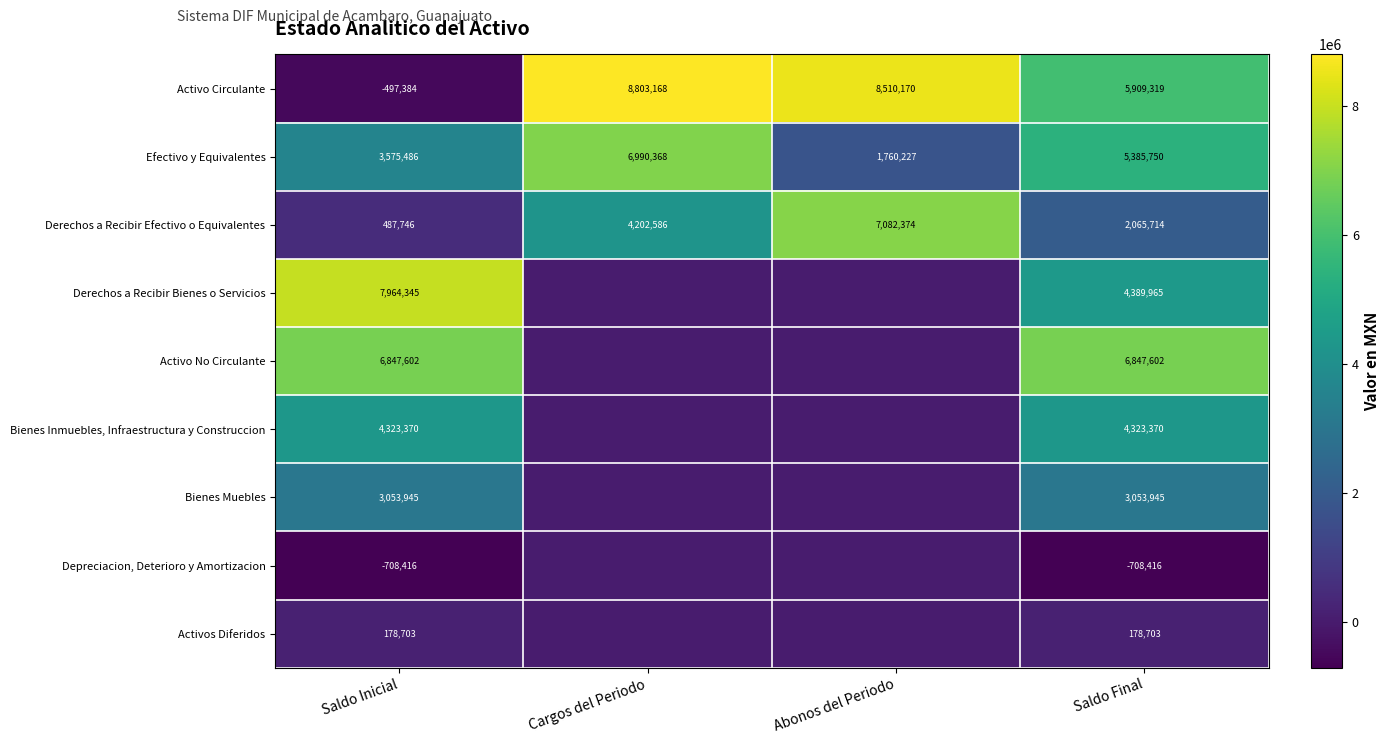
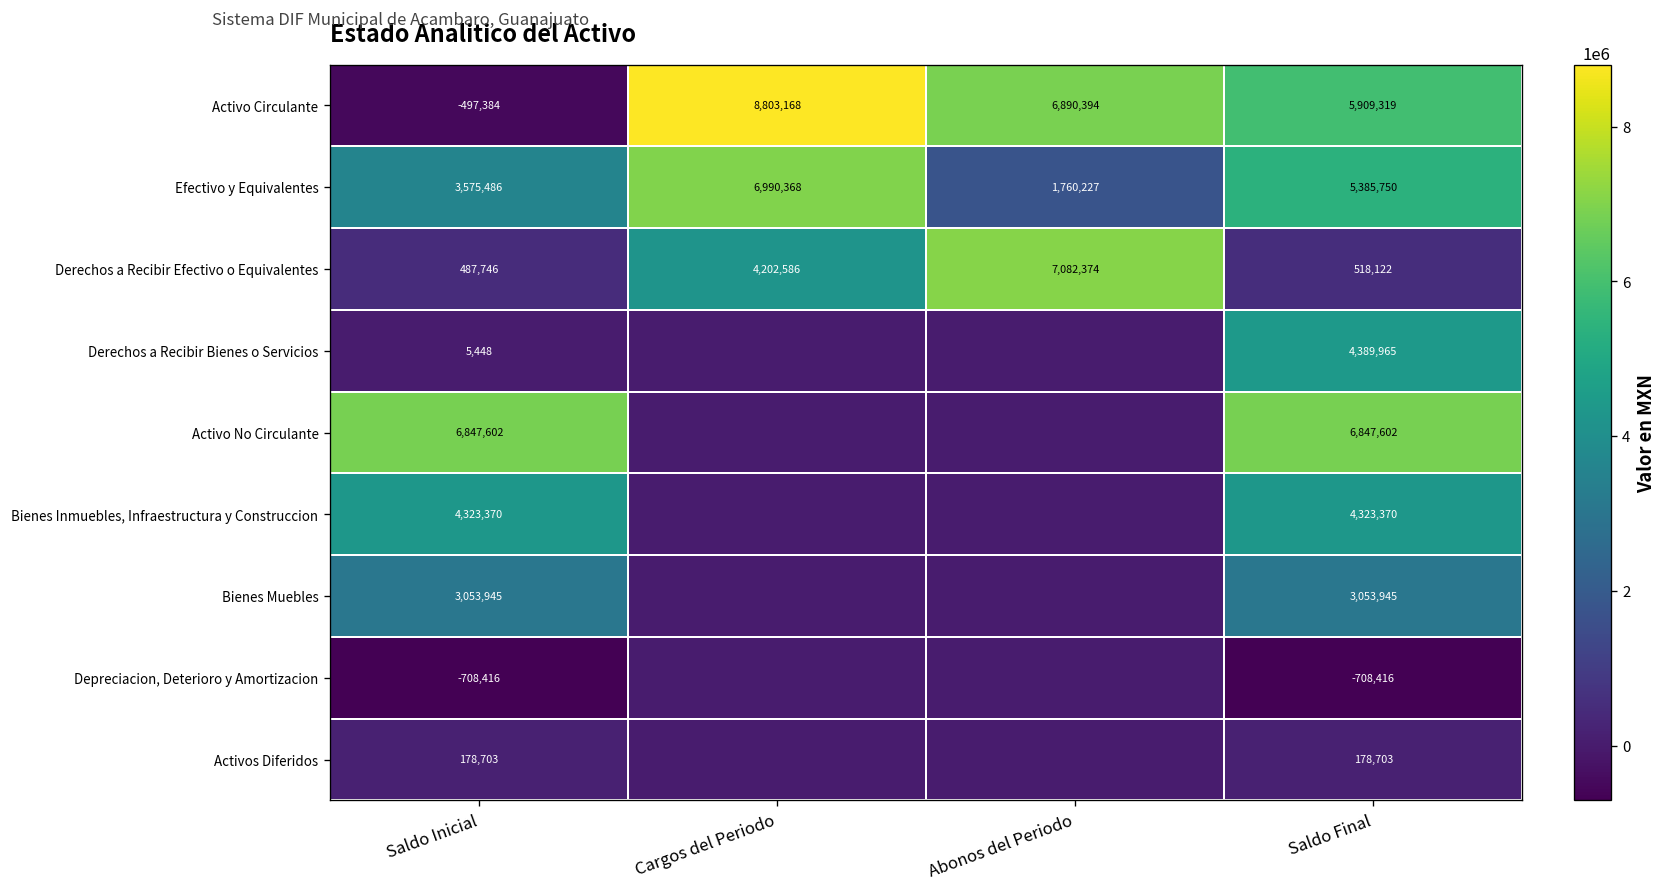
  {
    "Activo Circulante": {
      "Saldo Inicial": "-497,384",
      "Cargos del Periodo": "8,803,168",
-     "Abonos del Periodo": "8,510,170",
+     "Abonos del Periodo": "6,890,394",
      "Saldo Final": "5,909,319"
    },
    "Efectivo y Equivalentes": {
      "Saldo Inicial": "3,575,486",
      "Cargos del Periodo": "6,990,368",
      "Abonos del Periodo": "1,760,227",
      "Saldo Final": "5,385,750"
    },
    "Derechos a Recibir Efectivo o Equivalentes": {
      "Saldo Inicial": "487,746",
      "Cargos del Periodo": "4,202,586",
      "Abonos del Periodo": "7,082,374",
-     "Saldo Final": "2,065,714"
+     "Saldo Final": "518,122"
    },
    "Derechos a Recibir Bienes o Servicios": {
-     "Saldo Inicial": "7,964,345",
+     "Saldo Inicial": "5,448",
      "Saldo Final": "4,389,965"
    },
    "Activo No Circulante": {
      "Saldo Inicial": "6,847,602",
      "Saldo Final": "6,847,602"
    },
    "Bienes Inmuebles, Infraestructura y Construccion": {
      "Saldo Inicial": "4,323,370",
      "Saldo Final": "4,323,370"
    },
    "Bienes Muebles": {
      "Saldo Inicial": "3,053,945",
      "Saldo Final": "3,053,945"
    },
    "Depreciacion, Deterioro y Amortizacion": {
      "Saldo Inicial": "-708,416",
      "Saldo Final": "-708,416"
    },
    "Activos Diferidos": {
      "Saldo Inicial": "178,703",
      "Saldo Final": "178,703"
    }
  }
